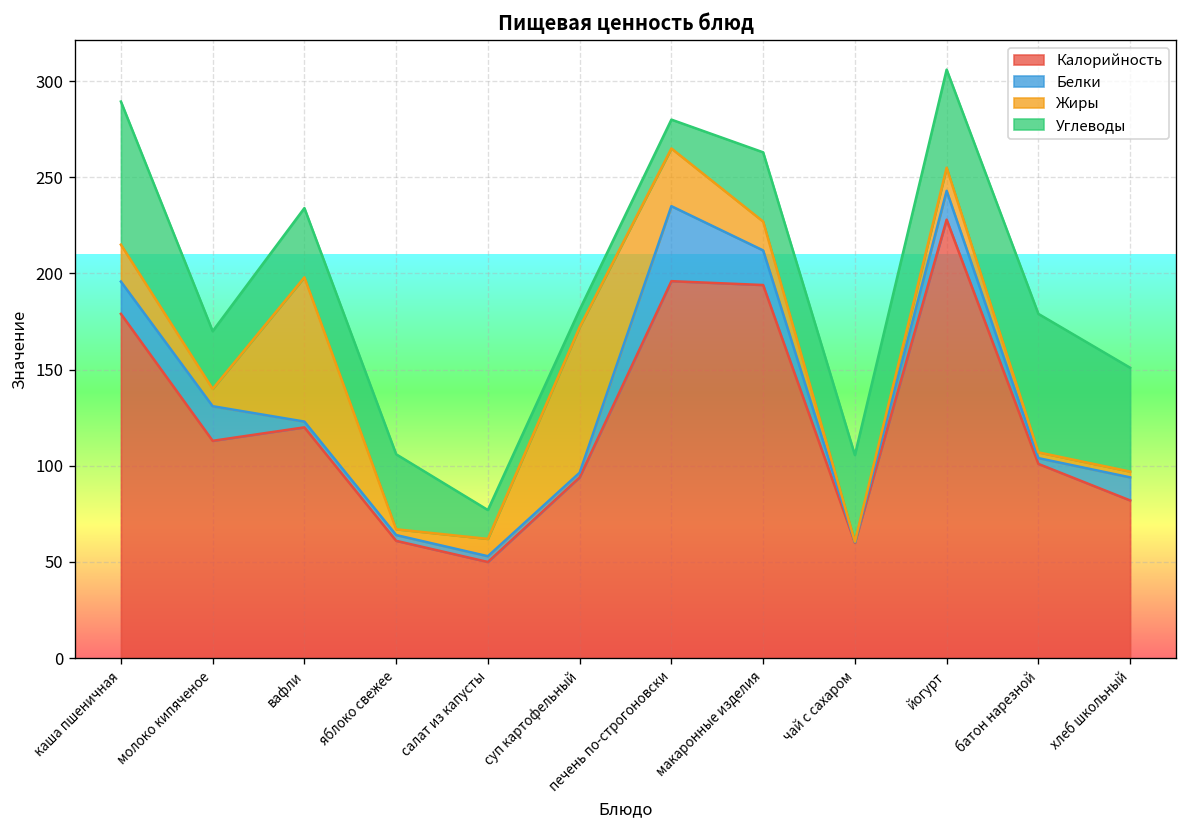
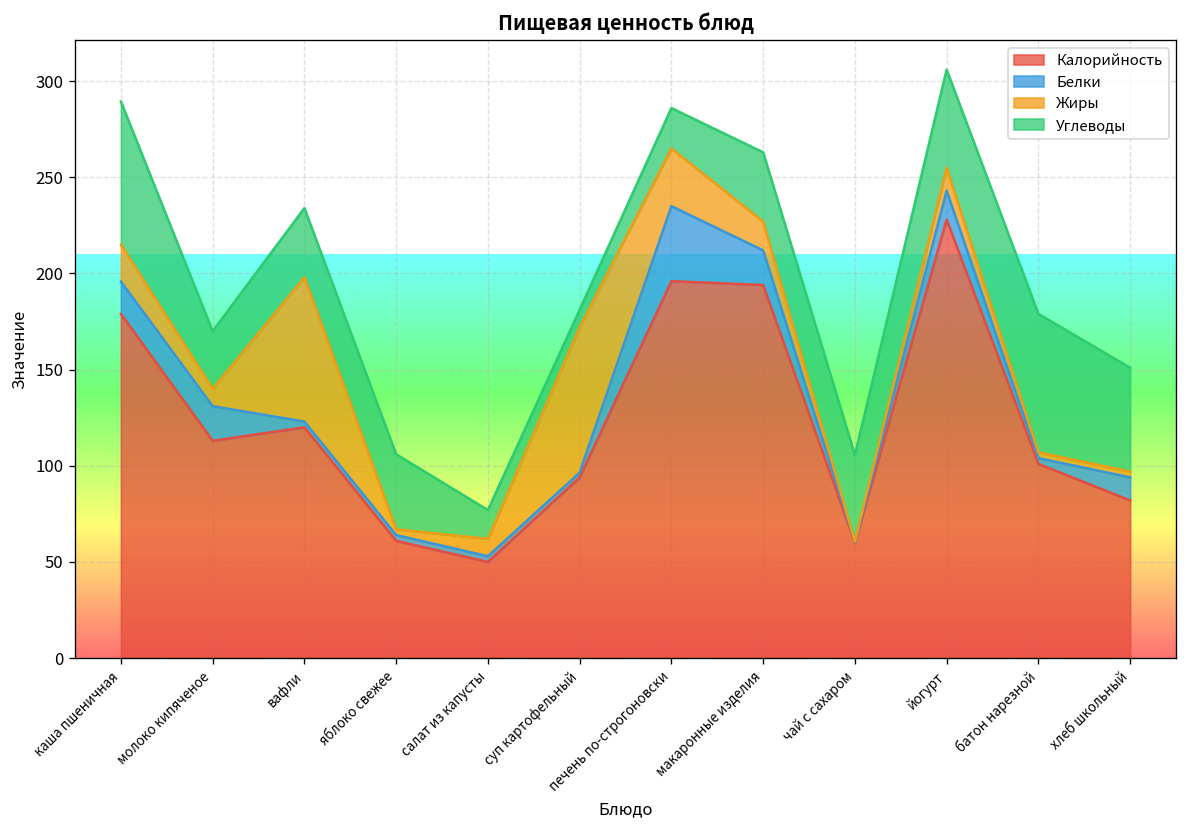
  {
    "Калорийность": {
      "каша пшеничная": 179,
      "молоко кипяченое": 113,
      "вафли": 120,
      "яблоко свежее": 61,
      "салат из капусты": 50,
      "суп картофельный": 94,
      "печень по-строгоновски": 196,
      "макаронные изделия": 194,
      "йогурт": 228,
      "батон нарезной": 101,
      "хлеб школьный": 82
    },
    "Белки": {
      "каша пшеничная": 17,
      "молоко кипяченое": 18,
      "вафли": 3,
      "яблоко свежее": 3,
      "салат из капусты": 3,
      "суп картофельный": 2,
      "печень по-строгоновски": 39,
      "макаронные изделия": 18,
      "йогурт": 15,
      "батон нарезной": 3,
      "хлеб школьный": 12
    },
    "Жиры": {
      "каша пшеничная": 19,
      "молоко кипяченое": 9,
      "вафли": 75,
      "яблоко свежее": 3,
      "салат из капусты": 9,
      "суп картофельный": 76,
      "печень по-строгоновски": 30,
      "макаронные изделия": 15,
      "йогурт": 12,
      "батон нарезной": 3,
      "хлеб школьный": 3
    },
    "Углеводы": {
      "каша пшеничная": 74,
      "молоко кипяченое": 30,
      "вафли": 36,
      "яблоко свежее": 39,
      "салат из капусты": 15,
      "суп картофельный": 9,
-     "печень по-строгоновски": 15,
+     "печень по-строгоновски": 21,
      "макаронные изделия": 36,
      "чай с сахаром": 45,
      "йогурт": 51,
      "батон нарезной": 72,
      "хлеб школьный": 54
    }
  }
